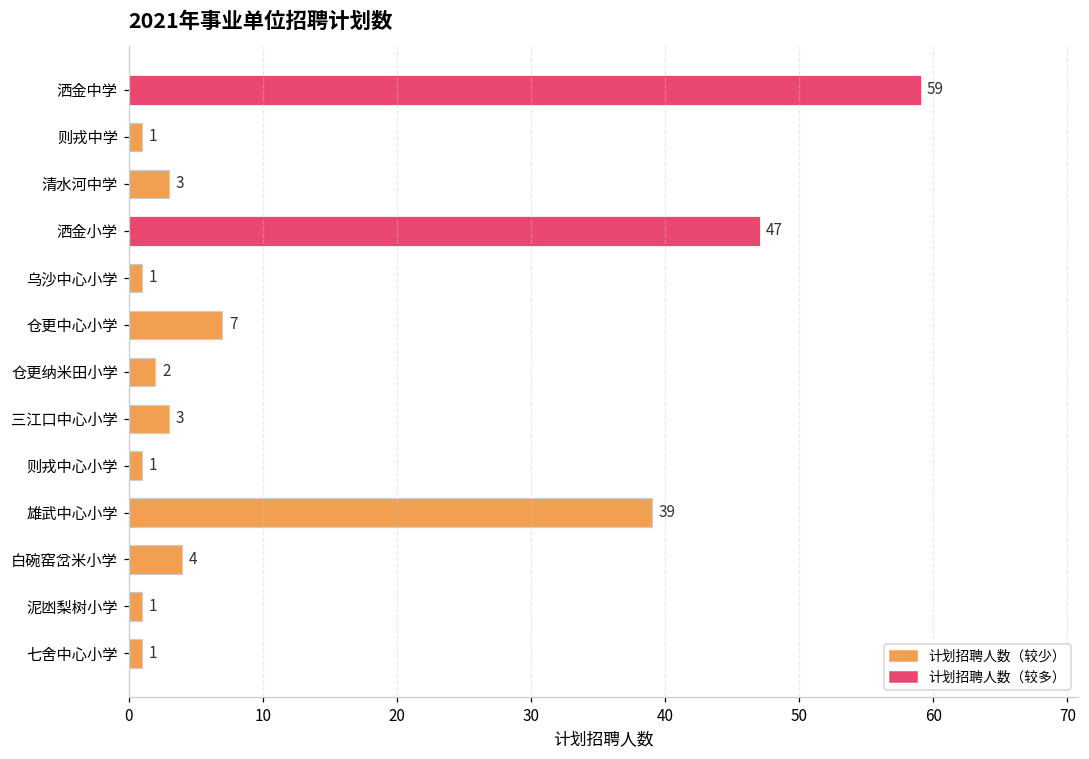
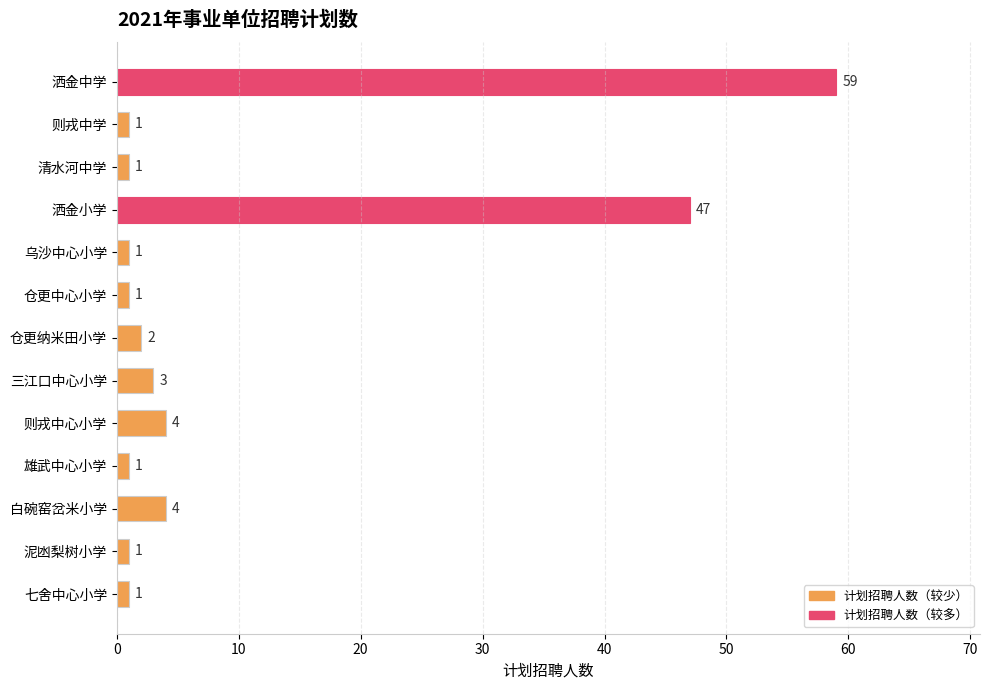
  {
    "洒金中学": 59,
    "则戎中学": 1,
-   "清水河中学": 3,
+   "清水河中学": 1,
    "洒金小学": 47,
    "乌沙中心小学": 1,
-   "仓更中心小学": 7,
+   "仓更中心小学": 1,
    "仓更纳米田小学": 2,
    "三江口中心小学": 3,
-   "则戎中心小学": 1,
-   "雄武中心小学": 39,
+   "则戎中心小学": 4,
+   "雄武中心小学": 1,
    "白碗窑岔米小学": 4,
    "泥凼梨树小学": 1,
    "七舍中心小学": 1
  }
